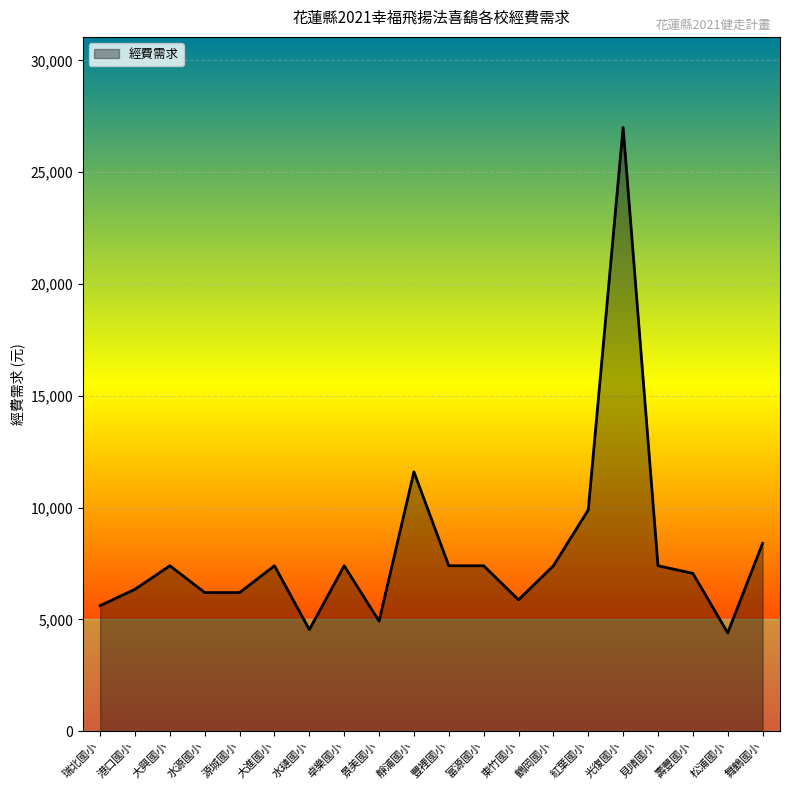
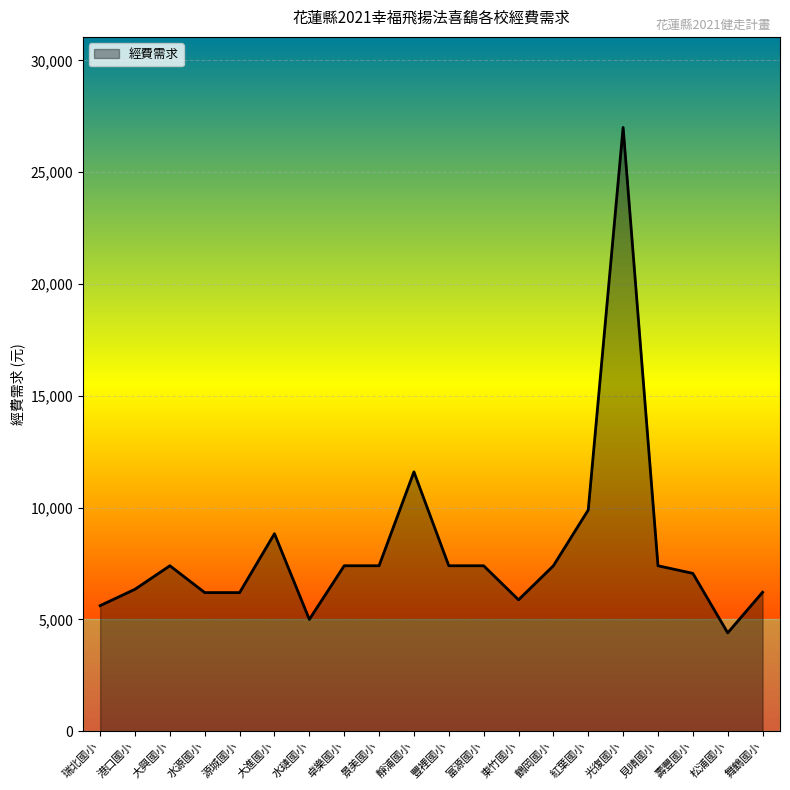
  {
    "瑞北國小": "5,600",
    "港口國小": "6,400",
    "大興國小": "7,400",
    "水源國小": "6,200",
    "源城國小": "6,200",
-   "大進國小": "7,400",
-   "水璉國小": "4,500",
+   "大進國小": "8,800",
+   "水璉國小": "5,000",
    "卓樂國小": "7,400",
-   "景美國小": "4,900",
+   "景美國小": "7,400",
    "靜浦國小": "11,600",
    "豐裡國小": "7,400",
    "富源國小": "7,400",
    "東竹國小": "5,900",
    "鶴岡國小": "7,400",
    "紅葉國小": "9,900",
    "光復國小": "27,000",
    "見晴國小": "7,400",
    "壽豐國小": "7,100",
    "松浦國小": "4,400",
-   "舞鶴國小": "8,400"
+   "舞鶴國小": "6,200"
  }
